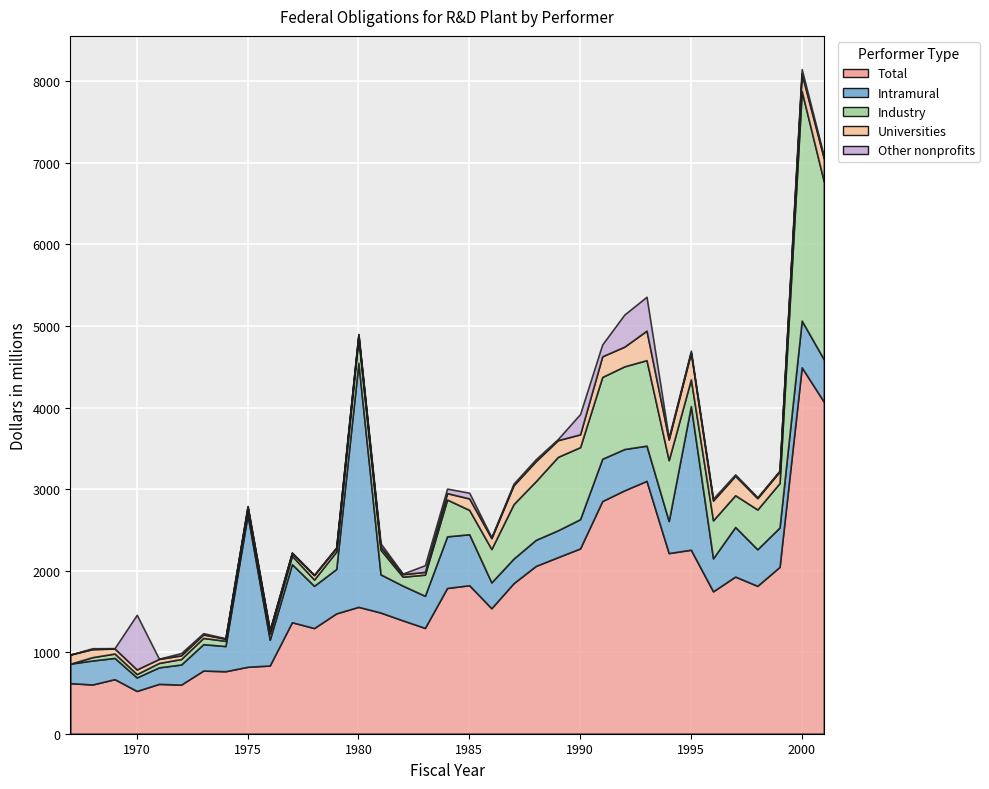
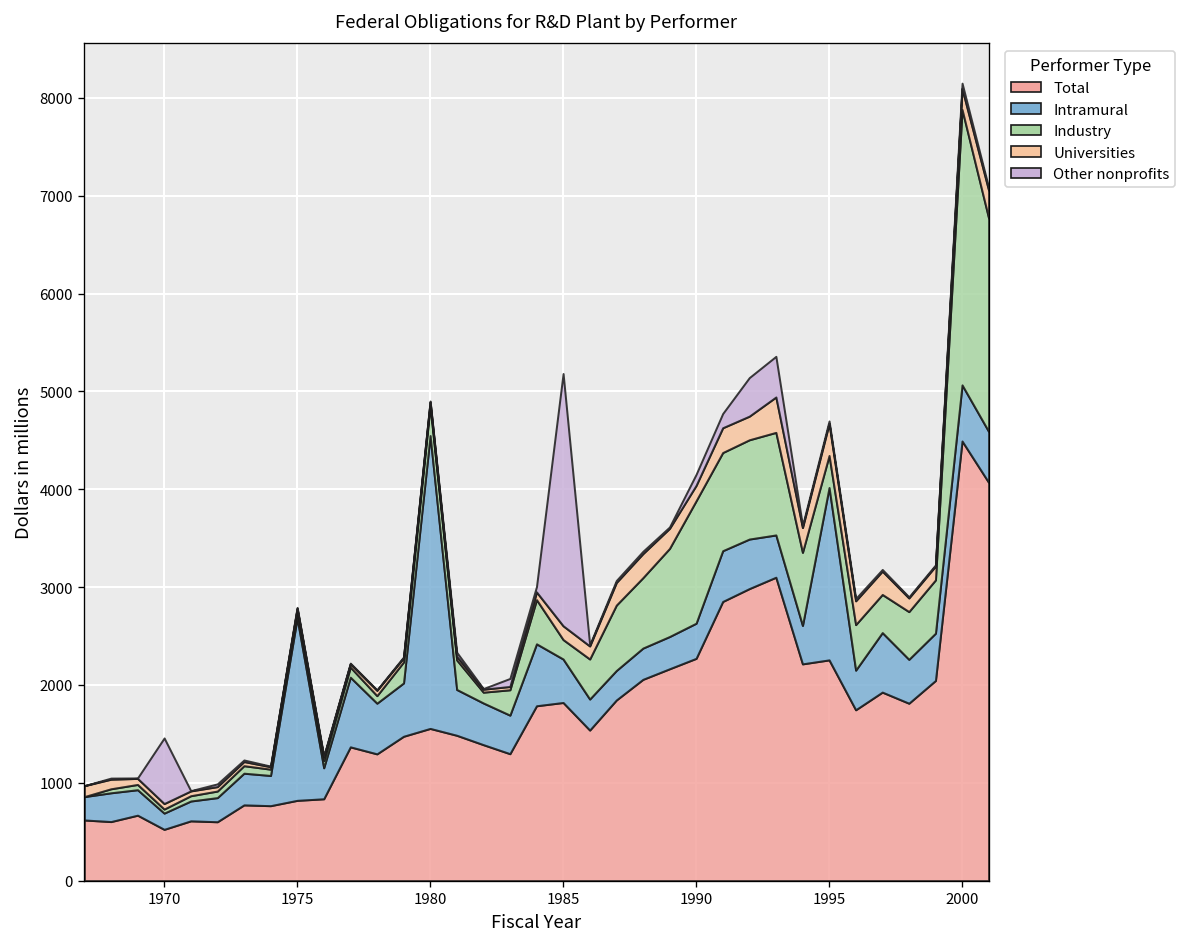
  {
    "Intramural": {
      "1970": 200,
      "1975": 1900,
      "1980": 3000,
-     "1985": 600,
+     "1985": 400,
      "1990": 400,
      "1995": 1800,
      "2000": 600
    },
    "Industry": {
      "1970": 0,
      "1975": 100,
      "1980": 300,
-     "1985": 300,
-     "1990": 900,
+     "1985": 200,
+     "1990": 1300,
      "1995": 300,
      "2000": 2800
    },
    "Other nonprofits": {
      "1970": 700,
-     "1985": 100,
-     "1990": 200,
+     "1985": 2600,
+     "1990": 100,
      "2000": 100
    }
  }
